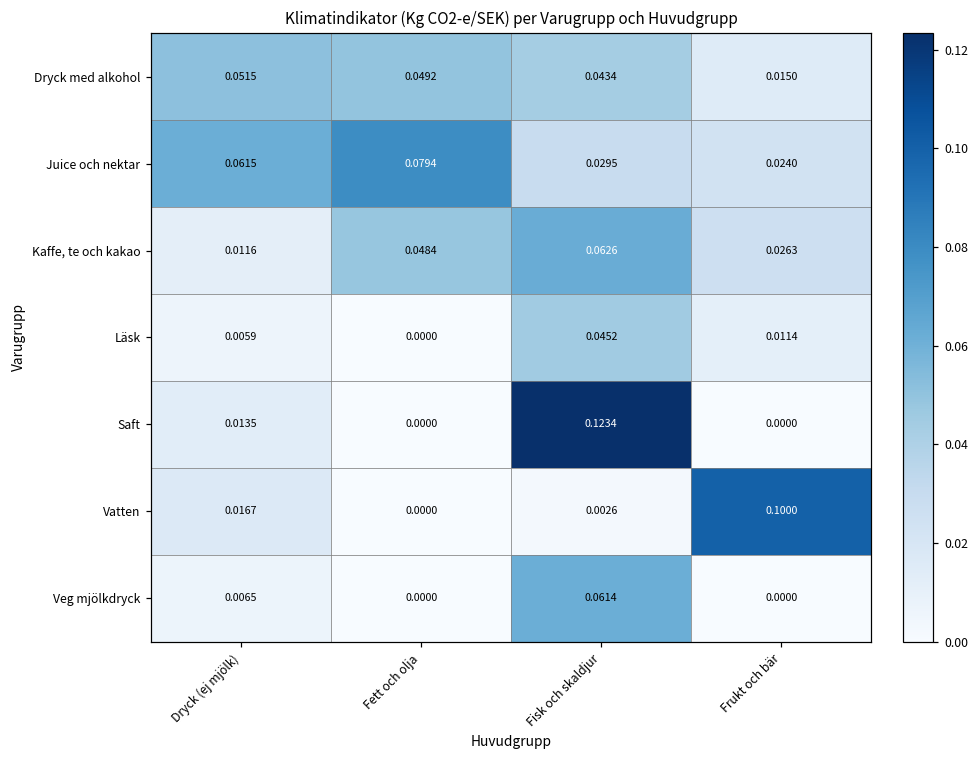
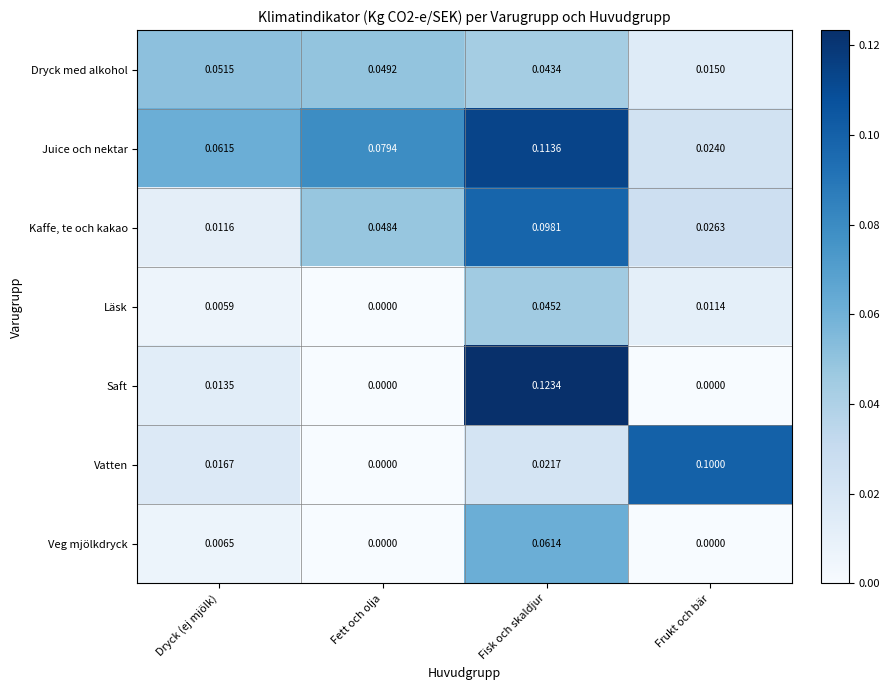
  {
    "Dryck med alkohol": {
      "Dryck (ej mjölk)": 0.0515,
      "Fett och olja": 0.0492,
      "Fisk och skaldjur": 0.0434,
      "Frukt och bär": 0.0150
    },
    "Juice och nektar": {
      "Dryck (ej mjölk)": 0.0615,
      "Fett och olja": 0.0794,
-     "Fisk och skaldjur": 0.0295,
+     "Fisk och skaldjur": 0.1136,
      "Frukt och bär": 0.0240
    },
    "Kaffe, te och kakao": {
      "Dryck (ej mjölk)": 0.0116,
      "Fett och olja": 0.0484,
-     "Fisk och skaldjur": 0.0626,
+     "Fisk och skaldjur": 0.0981,
      "Frukt och bär": 0.0263
    },
    "Läsk": {
      "Dryck (ej mjölk)": 0.0059,
      "Fett och olja": 0.0000,
      "Fisk och skaldjur": 0.0452,
      "Frukt och bär": 0.0114
    },
    "Saft": {
      "Dryck (ej mjölk)": 0.0135,
      "Fett och olja": 0.0000,
      "Fisk och skaldjur": 0.1234,
      "Frukt och bär": 0.0000
    },
    "Vatten": {
      "Dryck (ej mjölk)": 0.0167,
      "Fett och olja": 0.0000,
-     "Fisk och skaldjur": 0.0026,
+     "Fisk och skaldjur": 0.0217,
      "Frukt och bär": 0.1000
    },
    "Veg mjölkdryck": {
      "Dryck (ej mjölk)": 0.0065,
      "Fett och olja": 0.0000,
      "Fisk och skaldjur": 0.0614,
      "Frukt och bär": 0.0000
    }
  }
